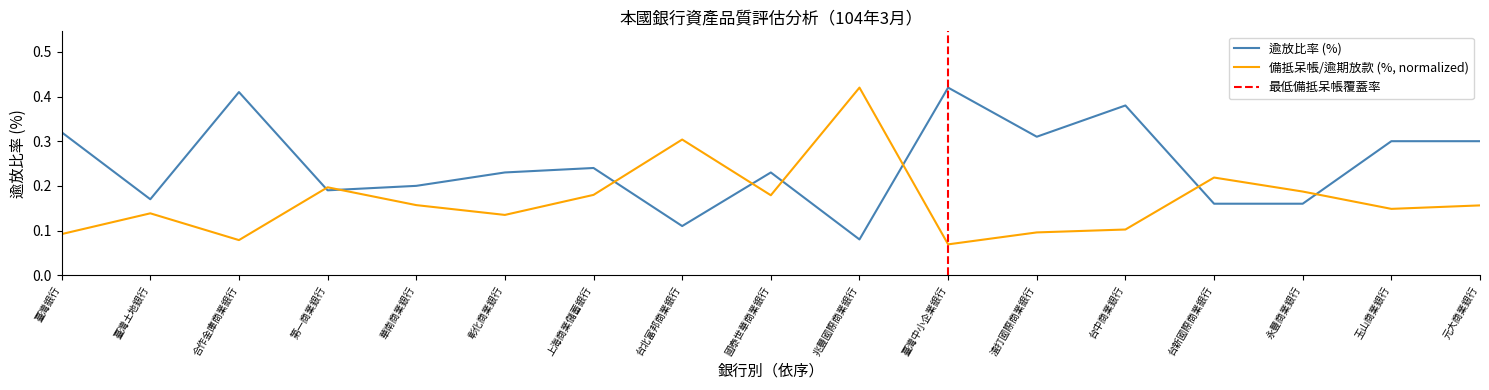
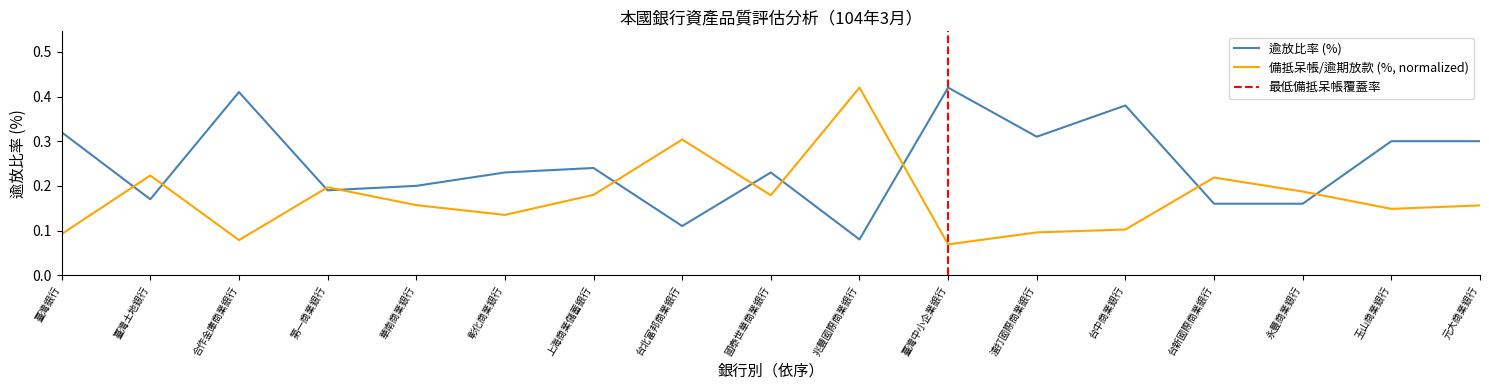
  {
    "逾放比率 (%)": {
      "臺灣銀行": 0.32,
      "臺灣土地銀行": 0.17,
      "合作金庫商業銀行": 0.41,
      "第一商業銀行": 0.19,
      "華南商業銀行": 0.20,
      "彰化商業銀行": 0.23,
      "上海商業儲蓄銀行": 0.24,
      "台北富邦商業銀行": 0.11,
      "國泰世華商業銀行": 0.23,
      "兆豐國際商業銀行": 0.08,
      "臺灣中小企業銀行": 0.42,
      "渣打國際商業銀行": 0.31,
      "台中商業銀行": 0.38,
      "台新國際商業銀行": 0.16,
      "永豐商業銀行": 0.16,
      "玉山商業銀行": 0.30,
      "元大商業銀行": 0.30
    },
    "備抵呆帳/逾期放款 (%, normalized)": {
      "臺灣銀行": 0.09,
-     "臺灣土地銀行": 0.14,
+     "臺灣土地銀行": 0.22,
      "合作金庫商業銀行": 0.08,
      "第一商業銀行": 0.20,
      "華南商業銀行": 0.16,
      "彰化商業銀行": 0.13,
      "上海商業儲蓄銀行": 0.18,
      "台北富邦商業銀行": 0.30,
      "國泰世華商業銀行": 0.18,
      "兆豐國際商業銀行": 0.42,
      "臺灣中小企業銀行": 0.07,
      "渣打國際商業銀行": 0.10,
      "台中商業銀行": 0.10,
      "台新國際商業銀行": 0.22,
      "永豐商業銀行": 0.19,
      "玉山商業銀行": 0.15,
      "元大商業銀行": 0.16
    }
  }
